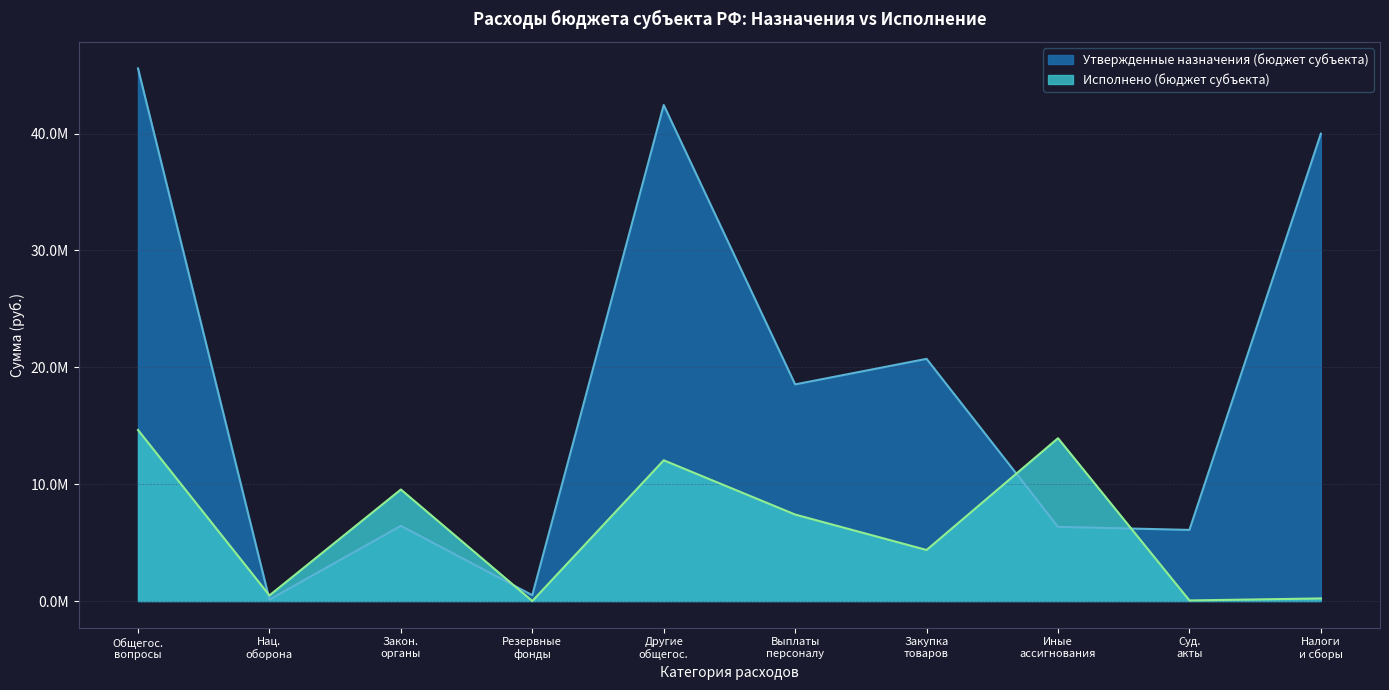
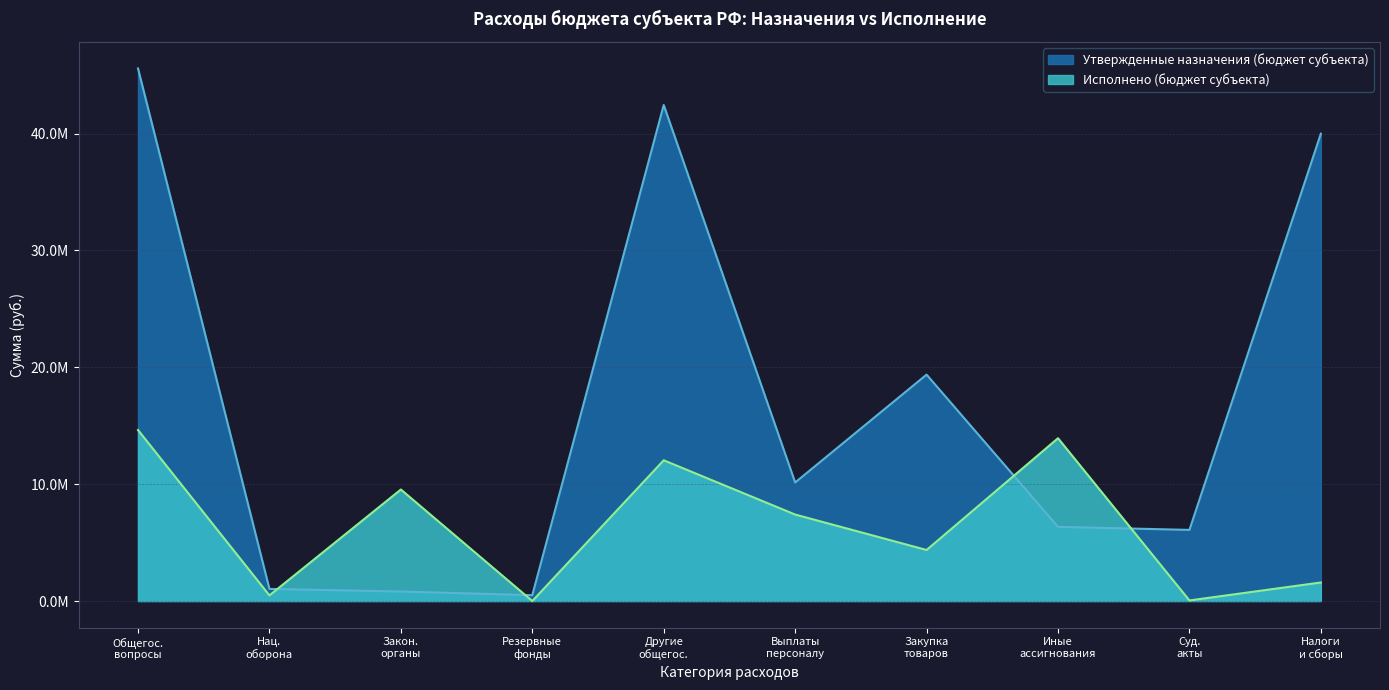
  {
    "Утвержденные назначения (бюджет субъекта)": {
      "Общегос. вопросы": 45600000,
-     "Нац. оборона": 100000,
-     "Закон. органы": 6400000,
+     "Нац. оборона": 1000000,
+     "Закон. органы": 800000,
      "Резервные фонды": 500000,
      "Другие общегос.": 42400000,
-     "Выплаты персоналу": 18500000,
-     "Закупка товаров": 20700000,
+     "Выплаты персоналу": 10100000,
+     "Закупка товаров": 19400000,
      "Иные ассигнования": 6300000,
      "Суд. акты": 6100000,
      "Налоги и сборы": 40000000
    },
    "Исполнено (бюджет субъекта)": {
      "Общегос. вопросы": 14600000,
      "Нац. оборона": 500000,
      "Закон. органы": 9500000,
      "Резервные фонды": 0,
      "Другие общегос.": 12000000,
      "Выплаты персоналу": 7400000,
      "Закупка товаров": 4400000,
      "Иные ассигнования": 13900000,
      "Суд. акты": 100000,
-     "Налоги и сборы": 200000
+     "Налоги и сборы": 1600000
    }
  }
